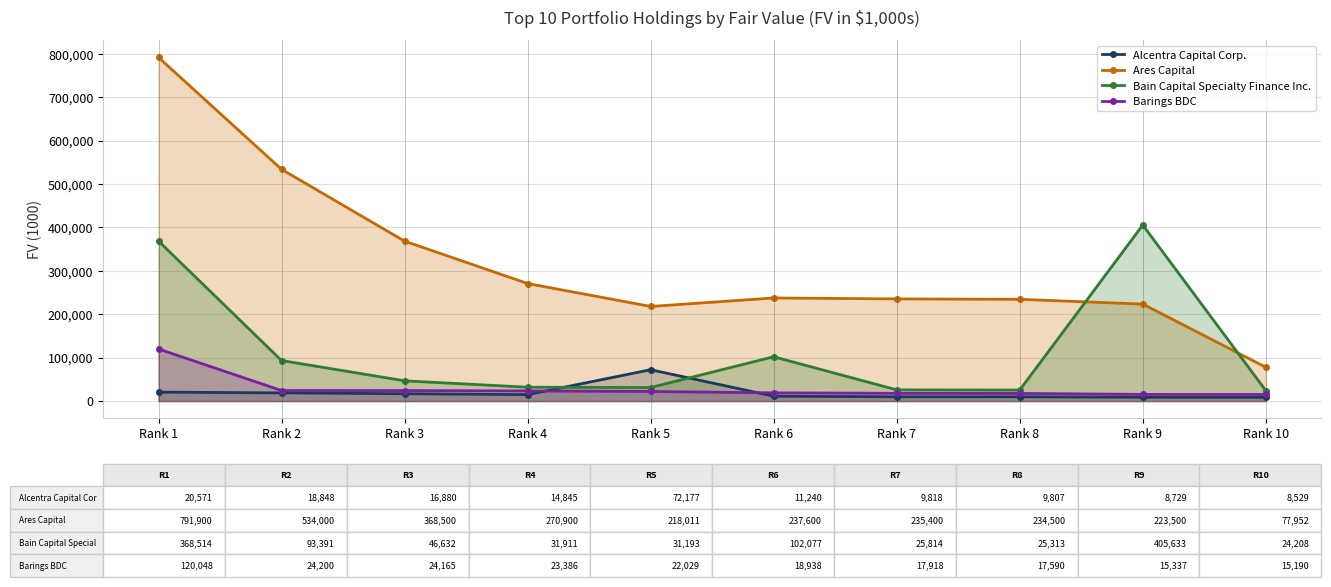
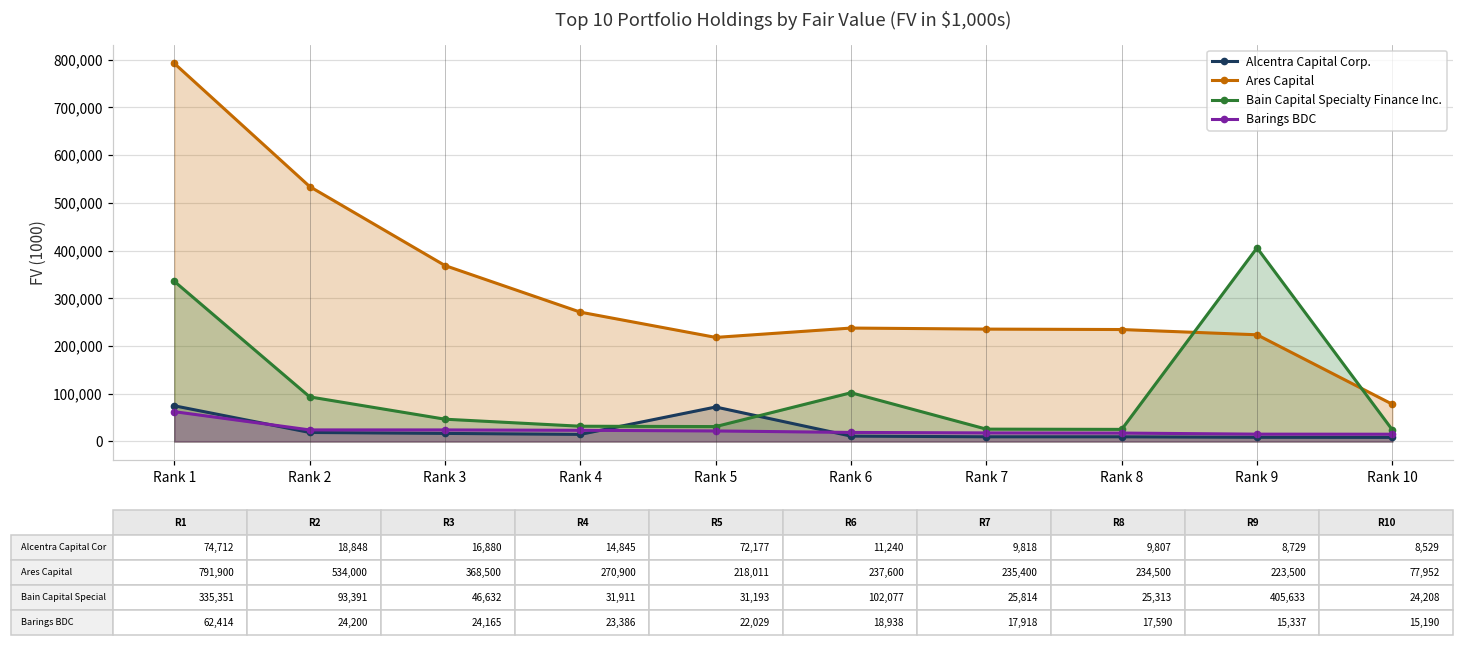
  {
    "Alcentra Capital Corp.": {
-     "Rank 1": "20,571"
+     "Rank 1": "74,712"
    },
    "Ares Capital": {
      "Rank 1": "790,000",
      "Rank 2": "530,000",
      "Rank 3": "370,000",
      "Rank 4": "270,000",
      "Rank 5": "220,000",
      "Rank 6": "240,000",
      "Rank 7": "240,000",
      "Rank 8": "230,000",
      "Rank 9": "220,000",
      "Rank 10": "80,000"
    },
    "Bain Capital Specialty Finance Inc.": {
-     "Rank 1": "368,514"
+     "Rank 1": "335,351"
    },
    "Barings BDC": {
-     "Rank 1": "120,048"
+     "Rank 1": "62,414"
    }
  }
